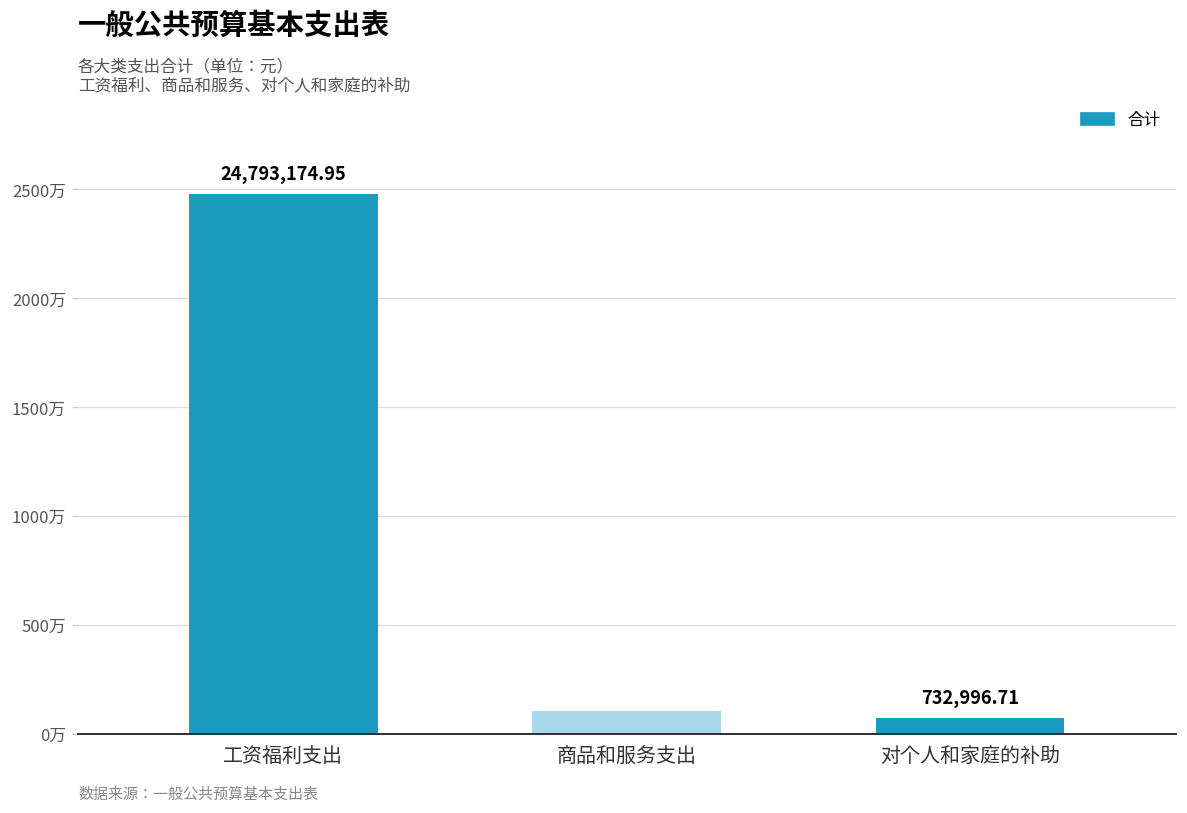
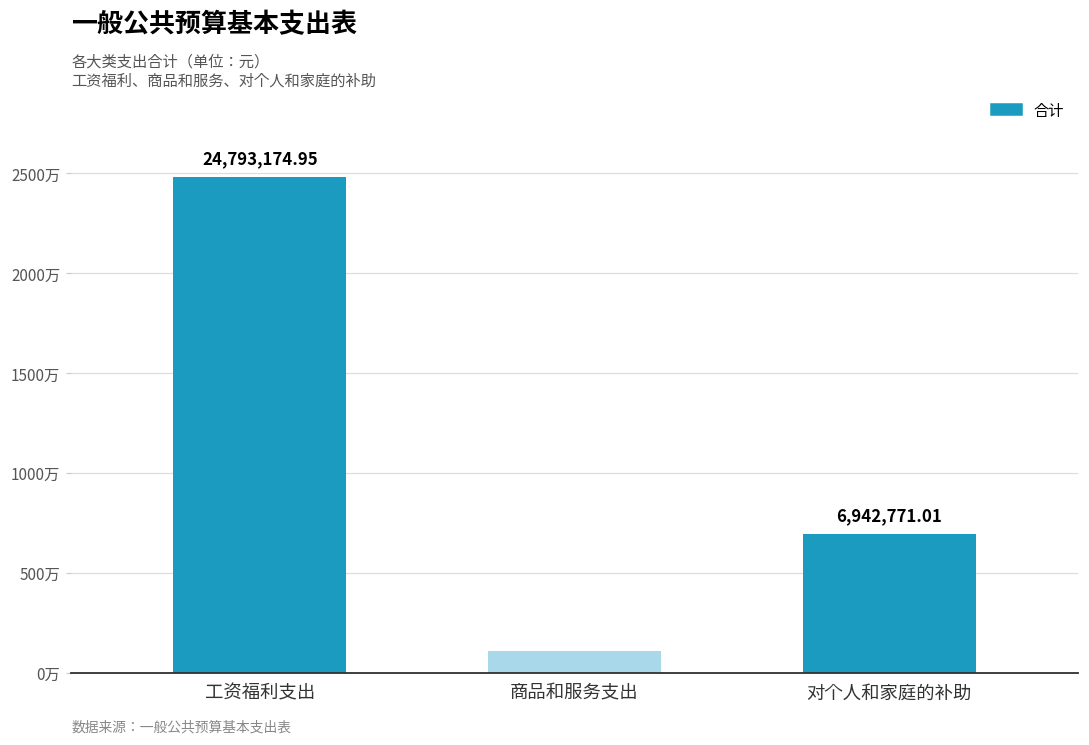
  {
    "工资福利支出": "24,793,174.95",
-   "对个人和家庭的补助": "732,996.71"
+   "对个人和家庭的补助": "6,942,771.01"
  }
